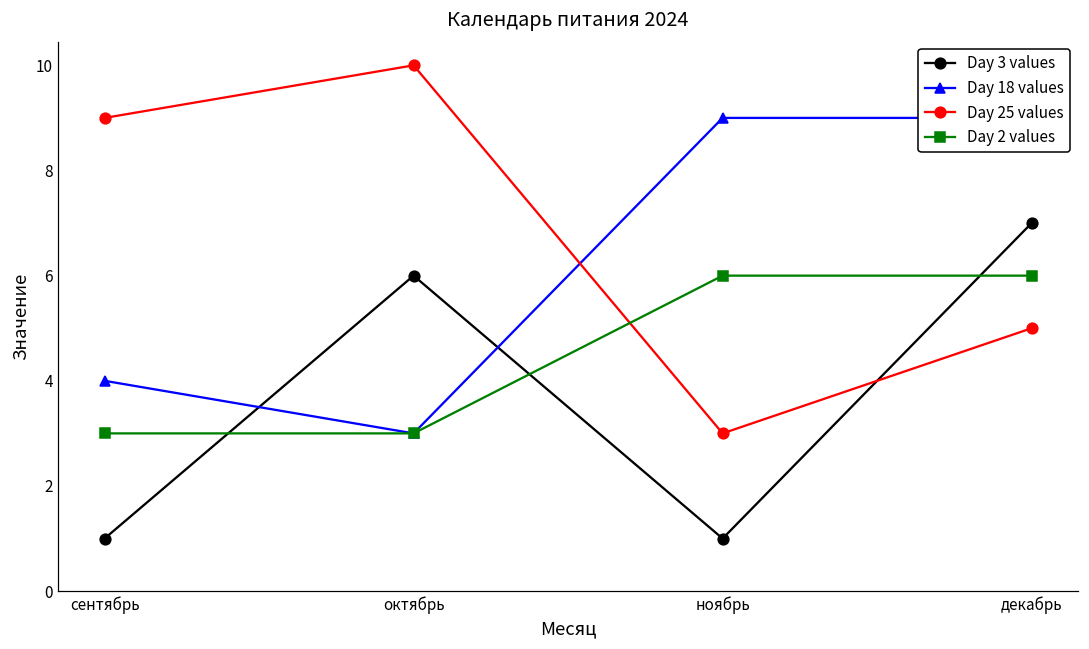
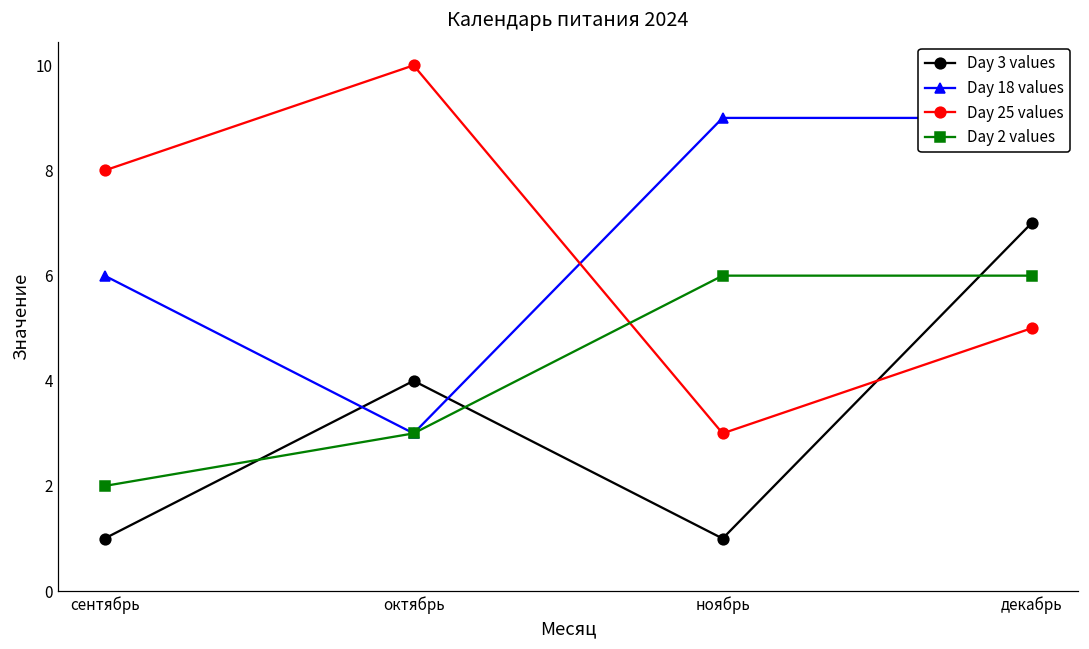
  {
    "Day 3 values": {
      "сентябрь": 1,
-     "октябрь": 6,
+     "октябрь": 4,
      "ноябрь": 1,
      "декабрь": 7
    },
    "Day 18 values": {
-     "сентябрь": 4,
+     "сентябрь": 6,
      "ноябрь": 9
    },
    "Day 25 values": {
-     "сентябрь": 9,
+     "сентябрь": 8,
      "октябрь": 10,
      "ноябрь": 3,
      "декабрь": 5
    },
    "Day 2 values": {
-     "сентябрь": 3,
+     "сентябрь": 2,
      "ноябрь": 6,
      "декабрь": 6
    }
  }
